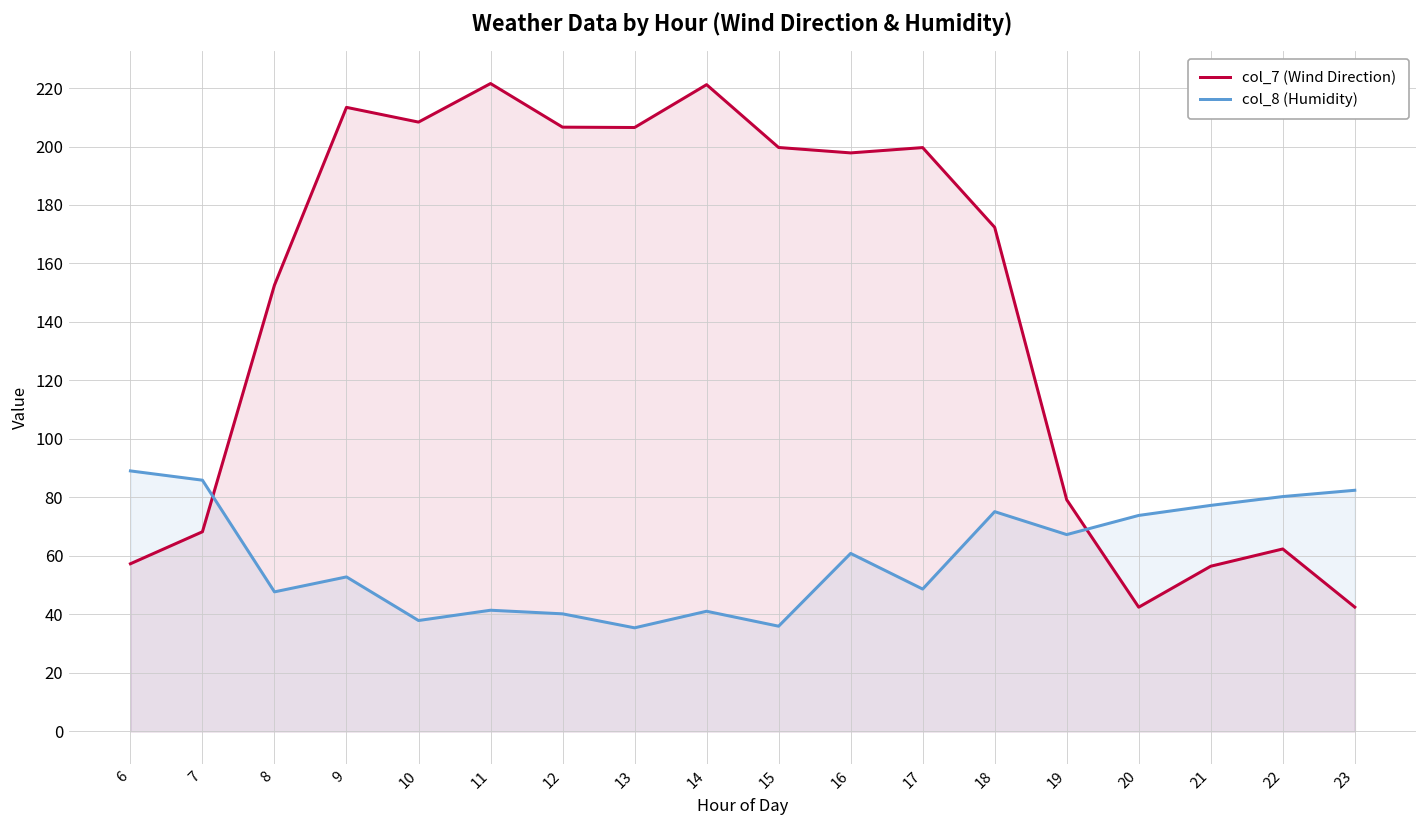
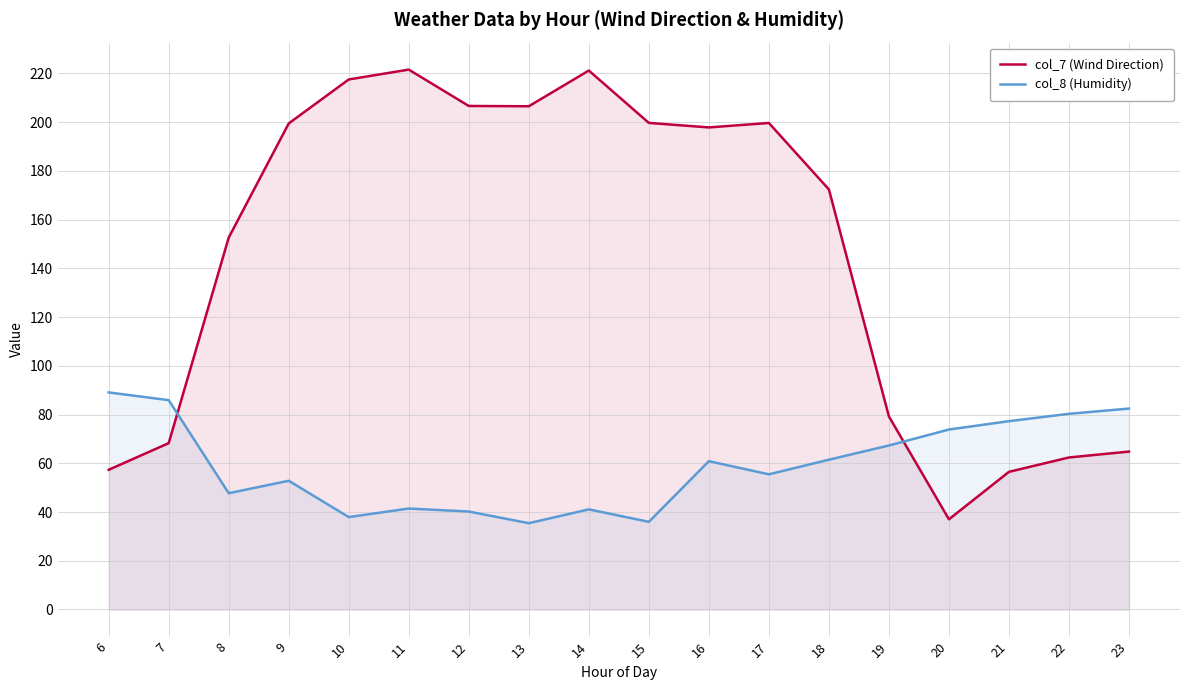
  {
    "col_7 (Wind Direction)": {
      "6": 57,
      "7": 68,
      "8": 153,
-     "9": 213,
-     "10": 208,
+     "9": 199,
+     "10": 218,
      "11": 222,
      "12": 207,
      "13": 207,
      "14": 221,
      "15": 200,
      "16": 198,
      "17": 200,
      "18": 172,
      "19": 79,
-     "20": 42,
+     "20": 37,
      "21": 56,
      "22": 62,
-     "23": 43
+     "23": 65
    },
    "col_8 (Humidity)": {
      "6": 89,
      "7": 86,
      "8": 48,
      "9": 53,
      "10": 38,
      "11": 41,
      "12": 40,
      "13": 35,
      "14": 41,
      "15": 36,
      "16": 61,
-     "17": 49,
-     "18": 75,
+     "17": 55,
+     "18": 61,
      "19": 67,
      "20": 74,
      "21": 77,
      "22": 80,
      "23": 82
    }
  }
